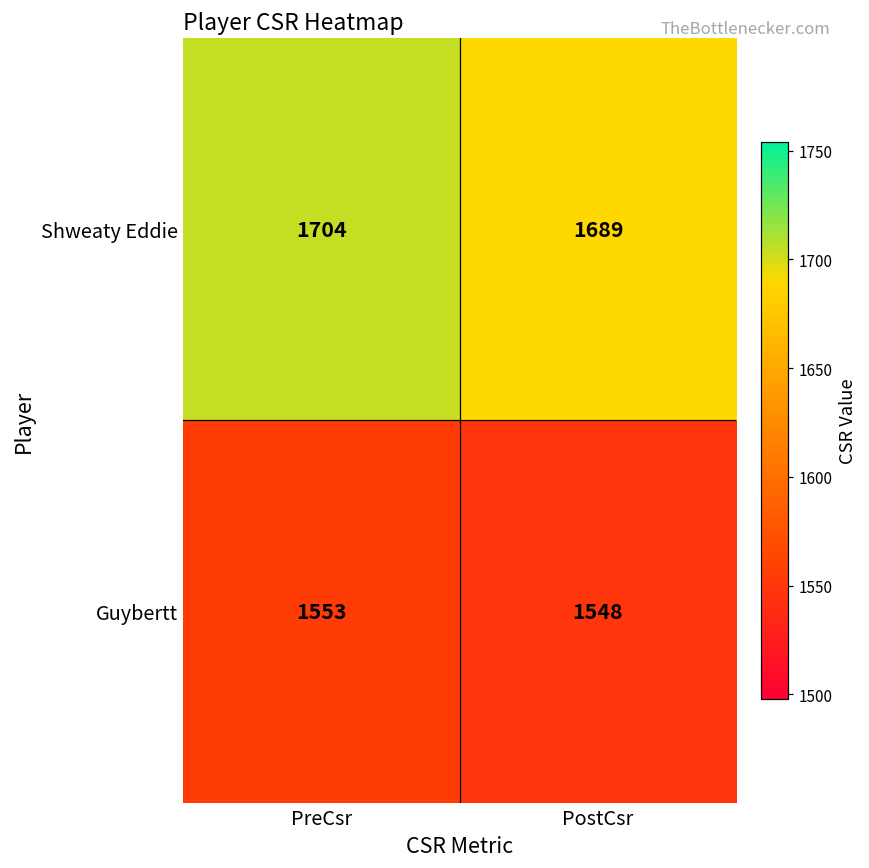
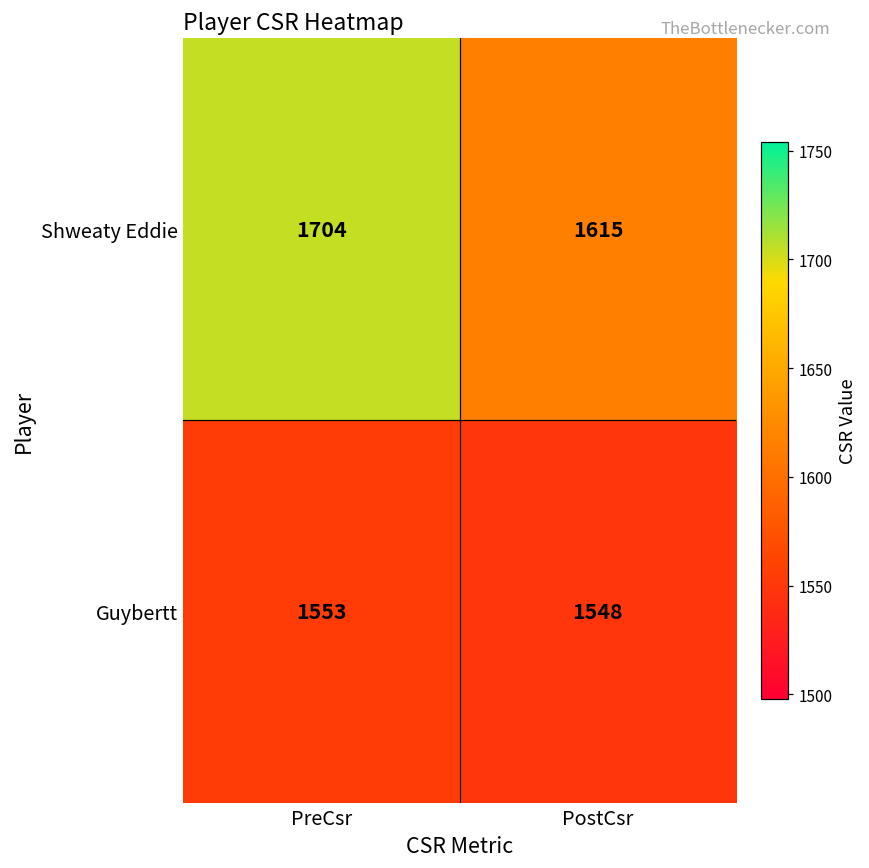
  {
    "Shweaty Eddie": {
      "PreCsr": 1704,
-     "PostCsr": 1689
+     "PostCsr": 1615
    },
    "Guybertt": {
      "PreCsr": 1553,
      "PostCsr": 1548
    }
  }
